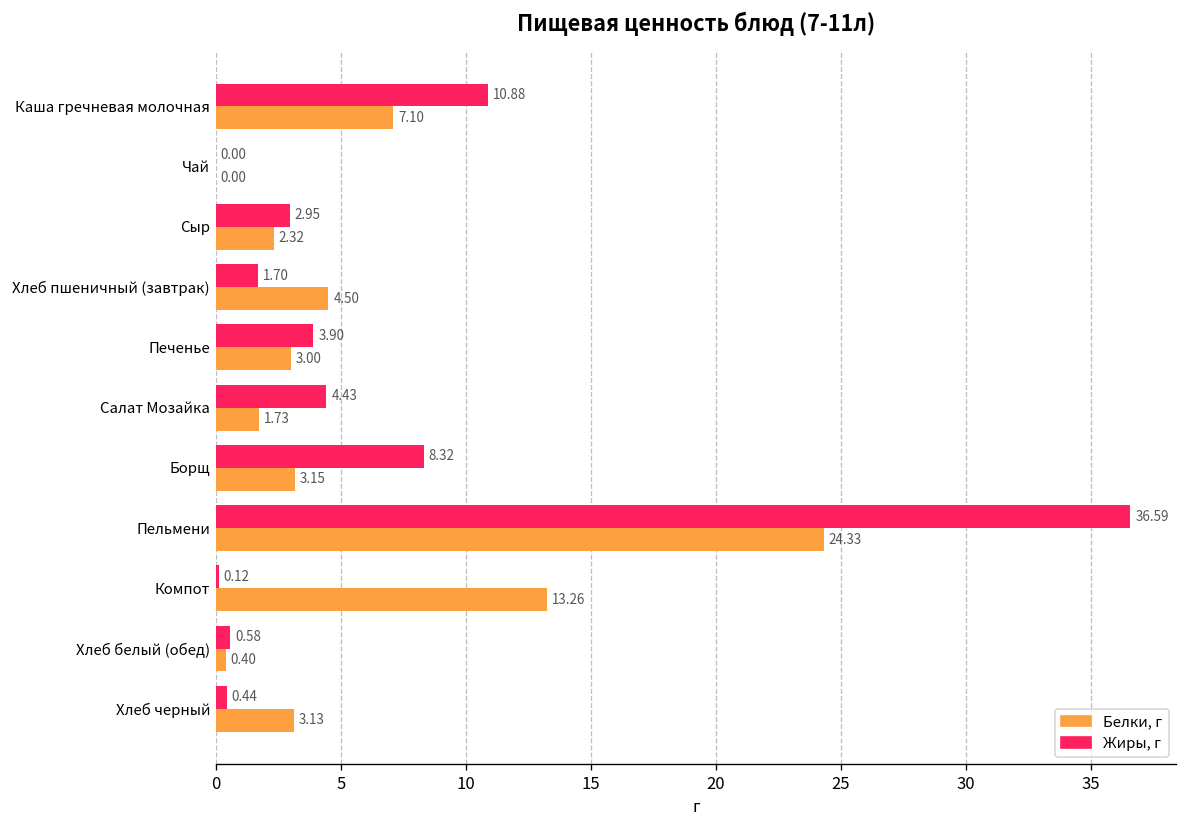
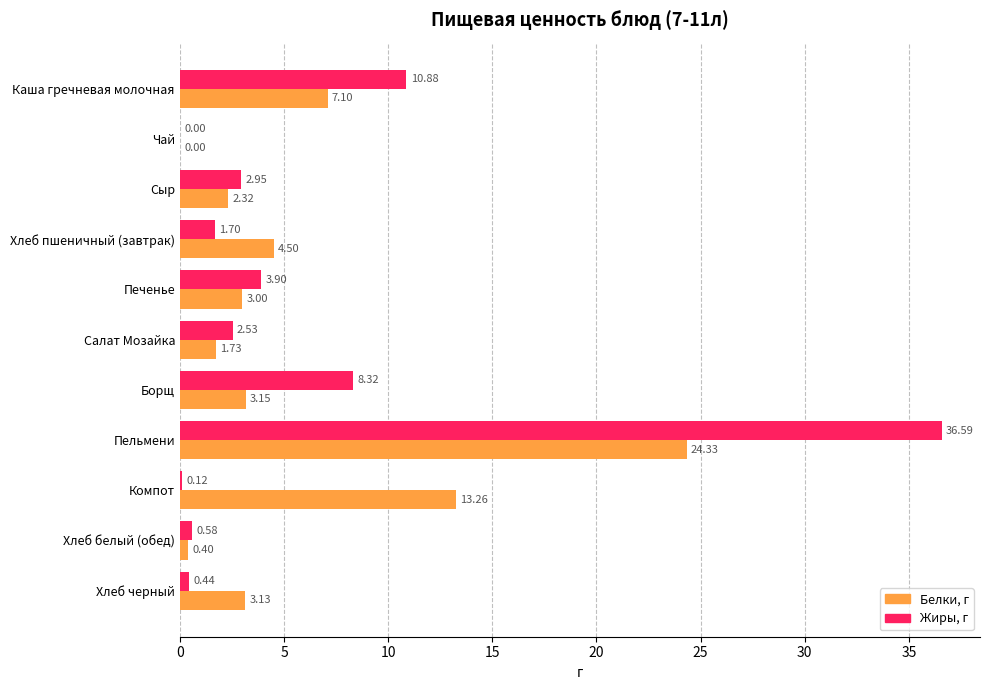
  {
    "Белки, г": {
      "Каша гречневая молочная": 7.10,
      "Чай": 0.00,
      "Сыр": 2.32,
      "Хлеб пшеничный (завтрак)": 4.50,
      "Печенье": 3.00,
      "Салат Мозайка": 1.73,
      "Борщ": 3.15,
      "Пельмени": 24.33,
      "Компот": 13.26,
      "Хлеб белый (обед)": 0.40,
      "Хлеб черный": 3.13
    },
    "Жиры, г": {
      "Каша гречневая молочная": 10.88,
      "Чай": 0.00,
      "Сыр": 2.95,
      "Хлеб пшеничный (завтрак)": 1.70,
      "Печенье": 3.90,
-     "Салат Мозайка": 4.43,
+     "Салат Мозайка": 2.53,
      "Борщ": 8.32,
      "Пельмени": 36.59,
      "Компот": 0.12,
      "Хлеб белый (обед)": 0.58,
      "Хлеб черный": 0.44
    }
  }
